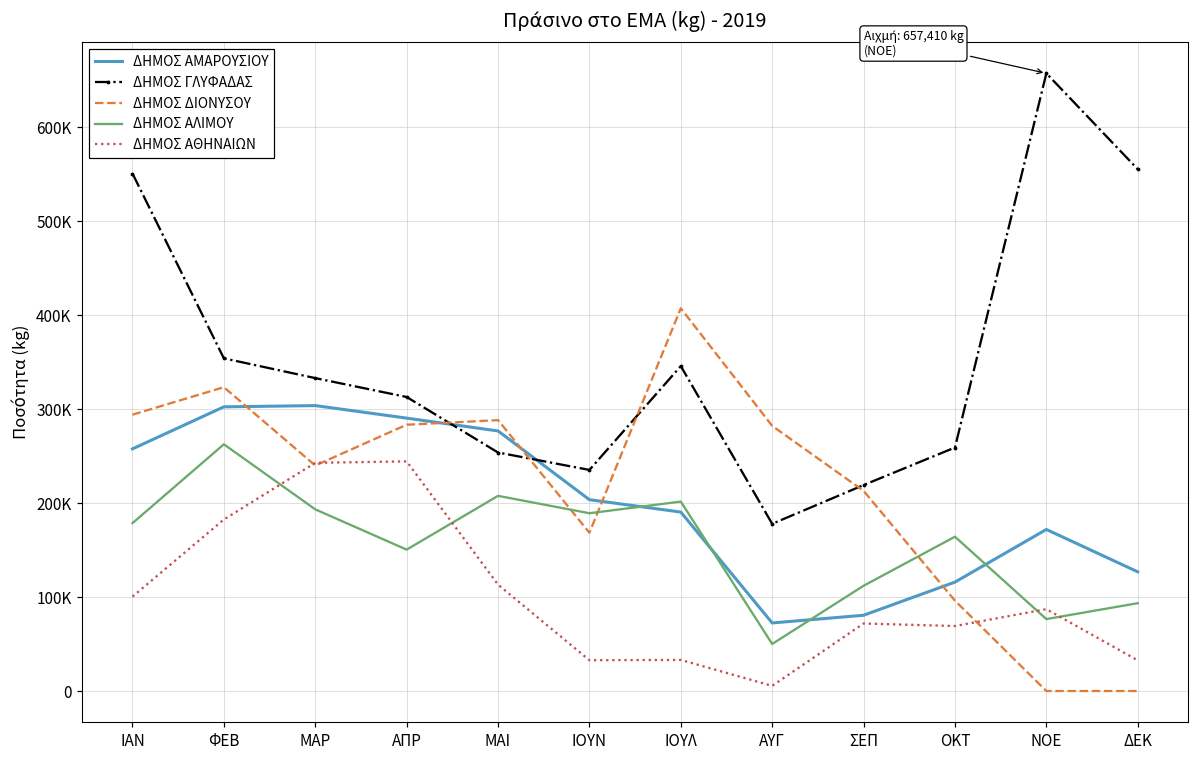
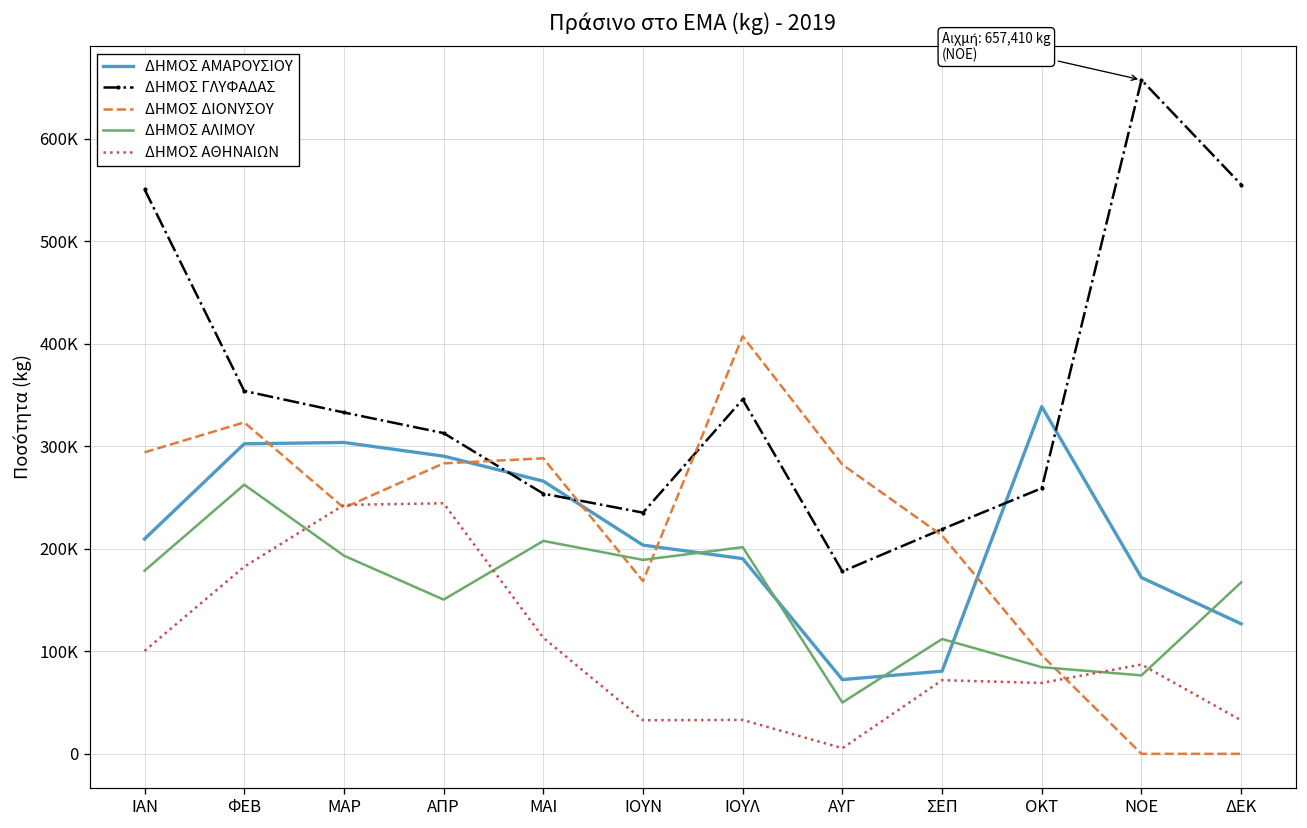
  {
    "ΔΗΜΟΣ ΑΜΑΡΟΥΣΙΟΥ": {
-     "ΙΑΝ": 260000,
+     "ΙΑΝ": 210000,
      "ΦΕΒ": 300000,
      "ΜΑΡ": 300000,
      "ΑΠΡ": 290000,
-     "ΜΑΙ": 280000,
+     "ΜΑΙ": 270000,
      "ΙΟΥΝ": 200000,
      "ΙΟΥΛ": 190000,
      "ΑΥΓ": 70000,
      "ΣΕΠ": 80000,
-     "ΟΚΤ": 120000,
+     "ΟΚΤ": 340000,
      "ΝΟΕ": 170000,
      "ΔΕΚ": 130000
    },
    "ΔΗΜΟΣ ΓΛΥΦΑΔΑΣ": {
      "ΙΑΝ": 550000,
      "ΦΕΒ": 350000,
      "ΜΑΡ": 330000,
      "ΑΠΡ": 310000,
      "ΜΑΙ": 250000,
      "ΙΟΥΝ": 240000,
      "ΙΟΥΛ": 350000,
      "ΑΥΓ": 180000,
      "ΣΕΠ": 220000,
      "ΟΚΤ": 260000,
      "ΔΕΚ": 560000
    },
    "ΔΗΜΟΣ ΑΛΙΜΟΥ": {
      "ΙΑΝ": 180000,
      "ΦΕΒ": 260000,
      "ΜΑΡ": 190000,
      "ΑΠΡ": 150000,
      "ΜΑΙ": 210000,
      "ΙΟΥΝ": 190000,
      "ΙΟΥΛ": 200000,
      "ΑΥΓ": 50000,
      "ΣΕΠ": 110000,
-     "ΟΚΤ": 160000,
+     "ΟΚΤ": 80000,
      "ΝΟΕ": 80000,
-     "ΔΕΚ": 90000
+     "ΔΕΚ": 170000
    }
  }
